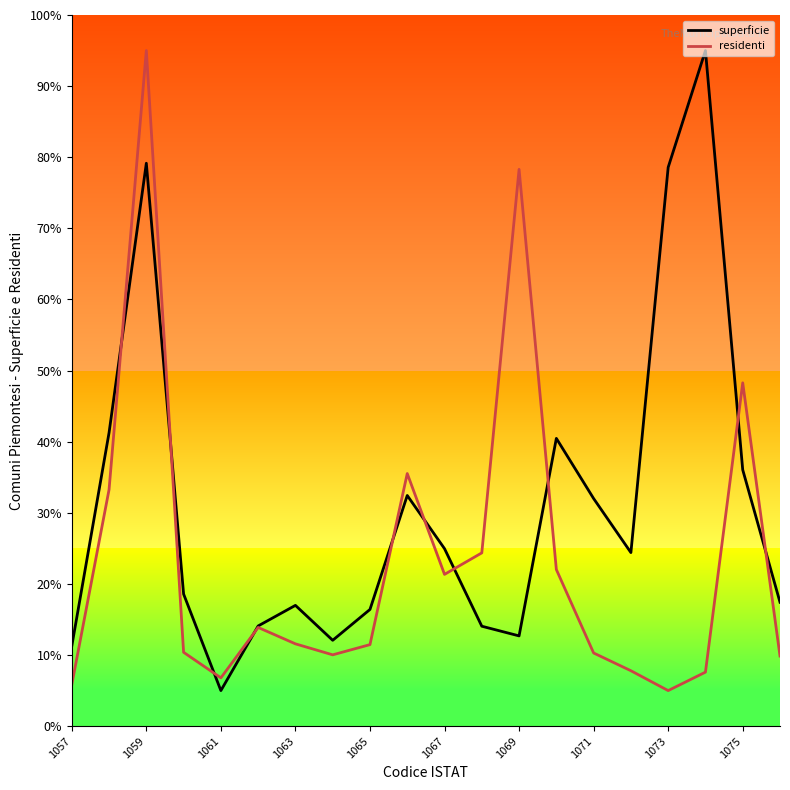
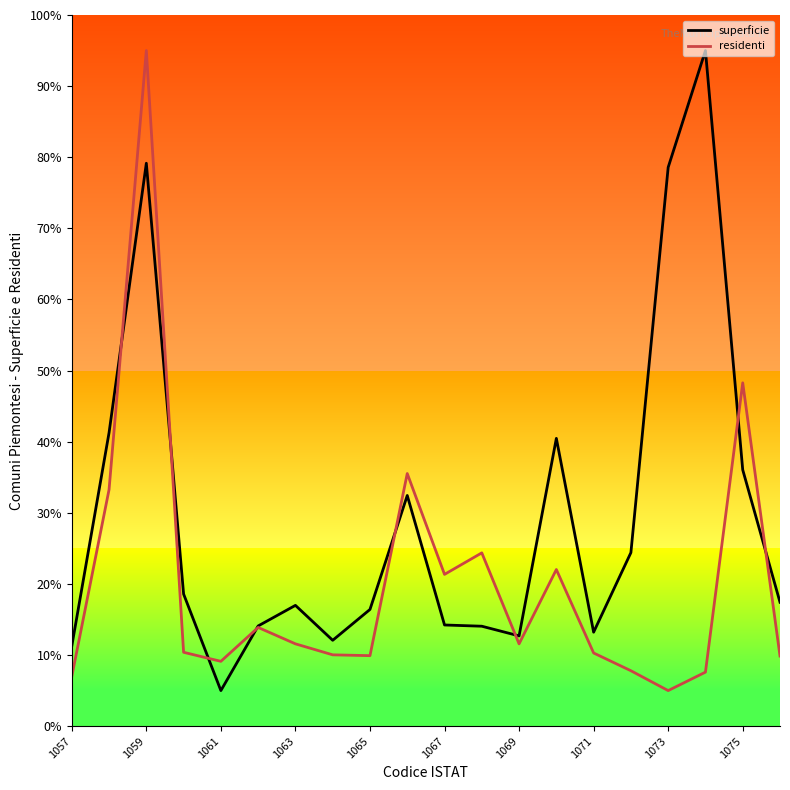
  {
    "superficie": {
      "1057": "11%",
      "1059": "79%",
      "1061": "5%",
      "1063": "17%",
      "1065": "16%",
-     "1067": "25%",
+     "1067": "14%",
      "1069": "13%",
-     "1071": "32%",
+     "1071": "13%",
      "1073": "79%",
      "1075": "36%"
    },
    "residenti": {
-     "1057": "6%",
+     "1057": "7%",
      "1059": "95%",
-     "1061": "7%",
+     "1061": "9%",
      "1063": "12%",
-     "1065": "11%",
+     "1065": "10%",
      "1067": "21%",
-     "1069": "78%",
+     "1069": "12%",
      "1071": "10%",
      "1073": "5%",
      "1075": "48%"
    }
  }
